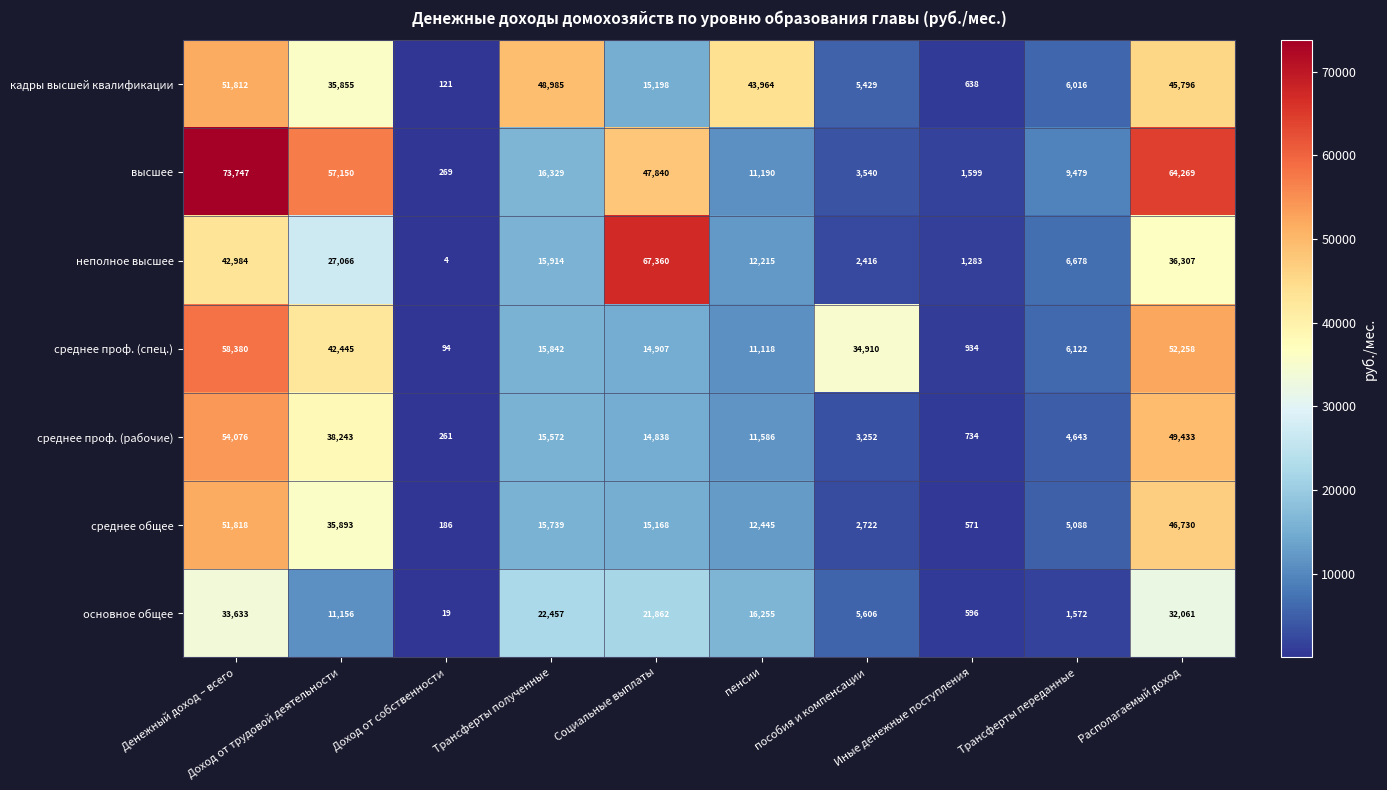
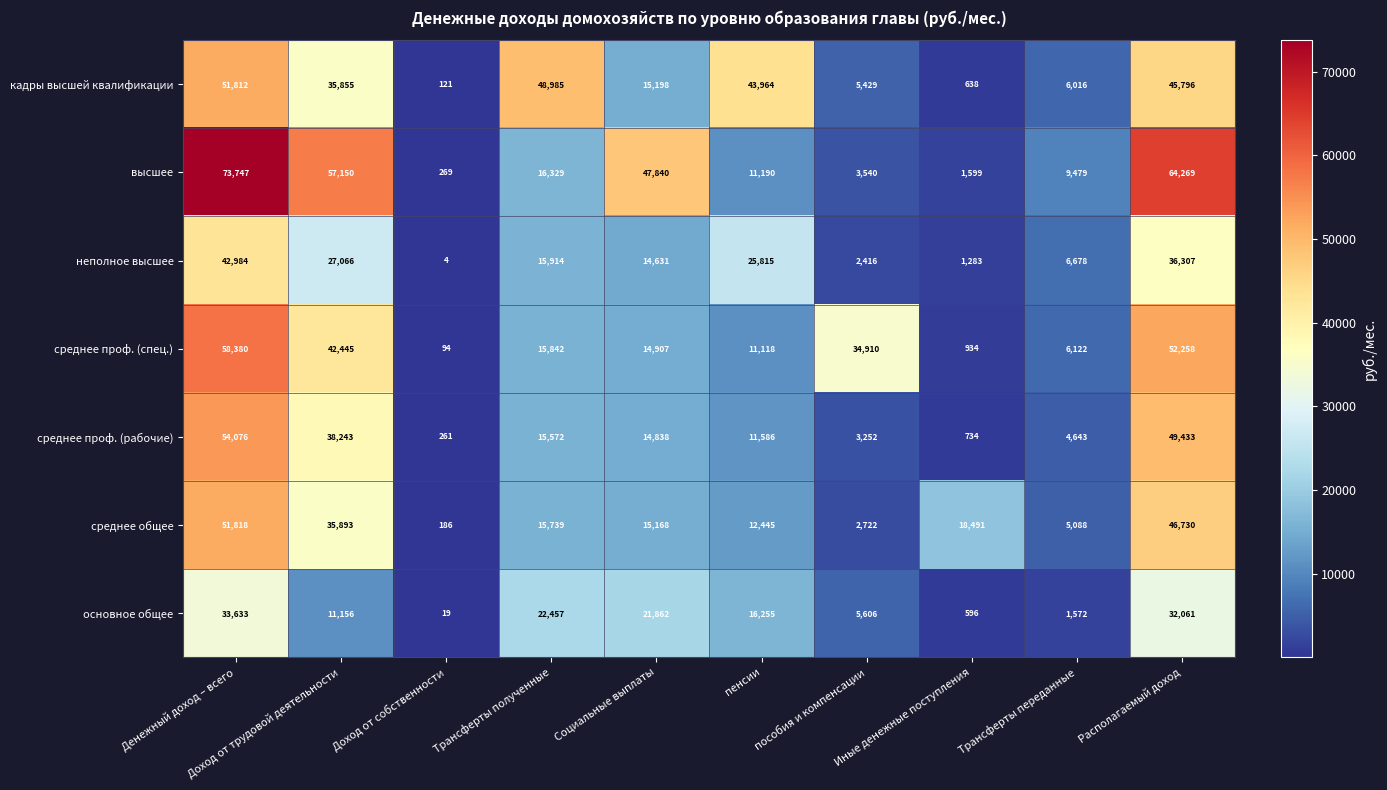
  {
    "кадры высшей квалификации": {
      "Денежный доход – всего": "51,812",
      "Доход от трудовой деятельности": "35,855",
      "Доход от собственности": "121",
      "Трансферты полученные": "48,985",
      "Социальные выплаты": "15,198",
      "пенсии": "43,964",
      "пособия и компенсации": "5,429",
      "Иные денежные поступления": "638",
      "Трансферты переданные": "6,016",
      "Располагаемый доход": "45,796"
    },
    "высшее": {
      "Денежный доход – всего": "73,747",
      "Доход от трудовой деятельности": "57,150",
      "Доход от собственности": "269",
      "Трансферты полученные": "16,329",
      "Социальные выплаты": "47,840",
      "пенсии": "11,190",
      "пособия и компенсации": "3,540",
      "Иные денежные поступления": "1,599",
      "Трансферты переданные": "9,479",
      "Располагаемый доход": "64,269"
    },
    "неполное высшее": {
      "Денежный доход – всего": "42,984",
      "Доход от трудовой деятельности": "27,066",
      "Доход от собственности": "4",
      "Трансферты полученные": "15,914",
-     "Социальные выплаты": "67,360",
-     "пенсии": "12,215",
+     "Социальные выплаты": "14,631",
+     "пенсии": "25,815",
      "пособия и компенсации": "2,416",
      "Иные денежные поступления": "1,283",
      "Трансферты переданные": "6,678",
      "Располагаемый доход": "36,307"
    },
    "среднее проф. (спец.)": {
      "Денежный доход – всего": "58,380",
      "Доход от трудовой деятельности": "42,445",
      "Доход от собственности": "94",
      "Трансферты полученные": "15,842",
      "Социальные выплаты": "14,907",
      "пенсии": "11,118",
      "пособия и компенсации": "34,910",
      "Иные денежные поступления": "934",
      "Трансферты переданные": "6,122",
      "Располагаемый доход": "52,258"
    },
    "среднее проф. (рабочие)": {
      "Денежный доход – всего": "54,076",
      "Доход от трудовой деятельности": "38,243",
      "Доход от собственности": "261",
      "Трансферты полученные": "15,572",
      "Социальные выплаты": "14,838",
      "пенсии": "11,586",
      "пособия и компенсации": "3,252",
      "Иные денежные поступления": "734",
      "Трансферты переданные": "4,643",
      "Располагаемый доход": "49,433"
    },
    "среднее общее": {
      "Денежный доход – всего": "51,818",
      "Доход от трудовой деятельности": "35,893",
      "Доход от собственности": "186",
      "Трансферты полученные": "15,739",
      "Социальные выплаты": "15,168",
      "пенсии": "12,445",
      "пособия и компенсации": "2,722",
-     "Иные денежные поступления": "571",
+     "Иные денежные поступления": "18,491",
      "Трансферты переданные": "5,088",
      "Располагаемый доход": "46,730"
    },
    "основное общее": {
      "Денежный доход – всего": "33,633",
      "Доход от трудовой деятельности": "11,156",
      "Доход от собственности": "19",
      "Трансферты полученные": "22,457",
      "Социальные выплаты": "21,862",
      "пенсии": "16,255",
      "пособия и компенсации": "5,606",
      "Иные денежные поступления": "596",
      "Трансферты переданные": "1,572",
      "Располагаемый доход": "32,061"
    }
  }
